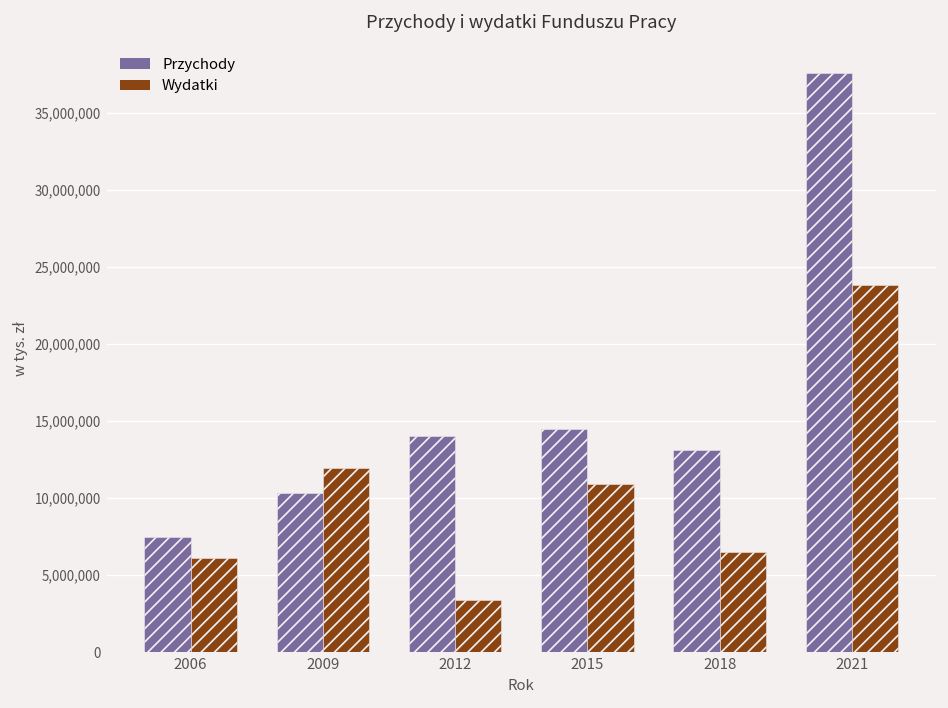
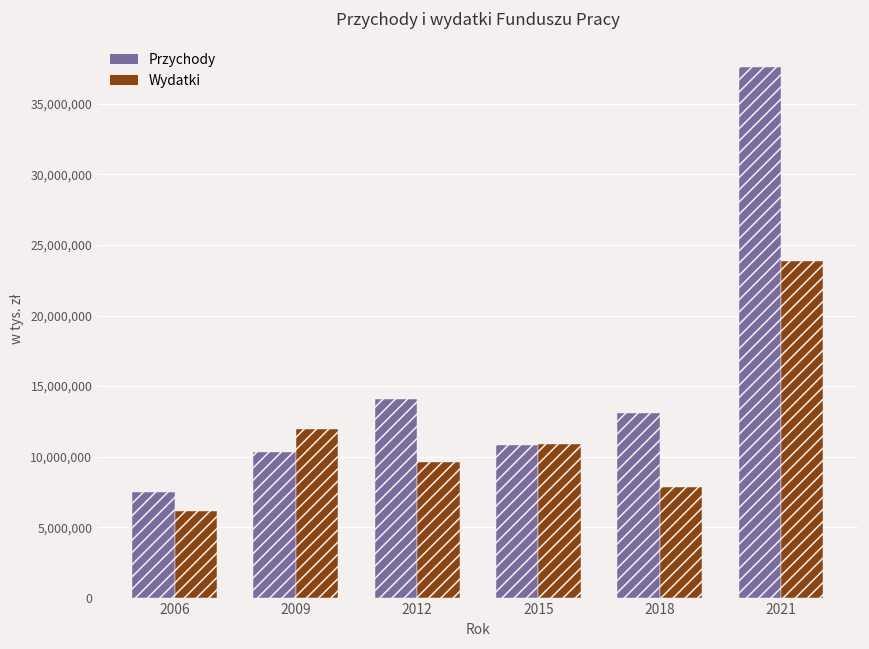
  {
    "Przychody": {
      "2006": "7,500,000",
      "2009": "10,300,000",
      "2012": "14,100,000",
-     "2015": "14,500,000",
+     "2015": "10,800,000",
      "2018": "13,100,000",
      "2021": "37,600,000"
    },
    "Wydatki": {
      "2006": "6,100,000",
      "2009": "11,900,000",
-     "2012": "3,400,000",
+     "2012": "9,600,000",
      "2015": "10,900,000",
-     "2018": "6,500,000",
+     "2018": "7,800,000",
      "2021": "23,800,000"
    }
  }
